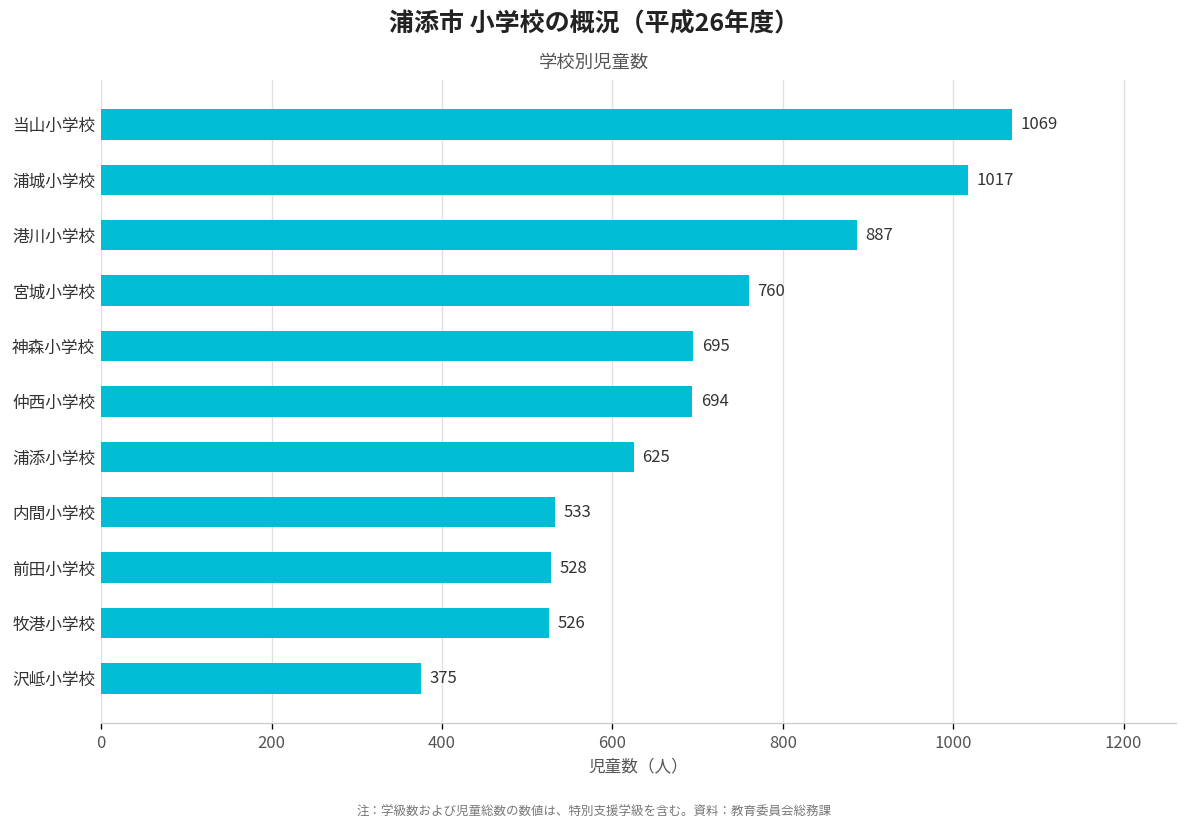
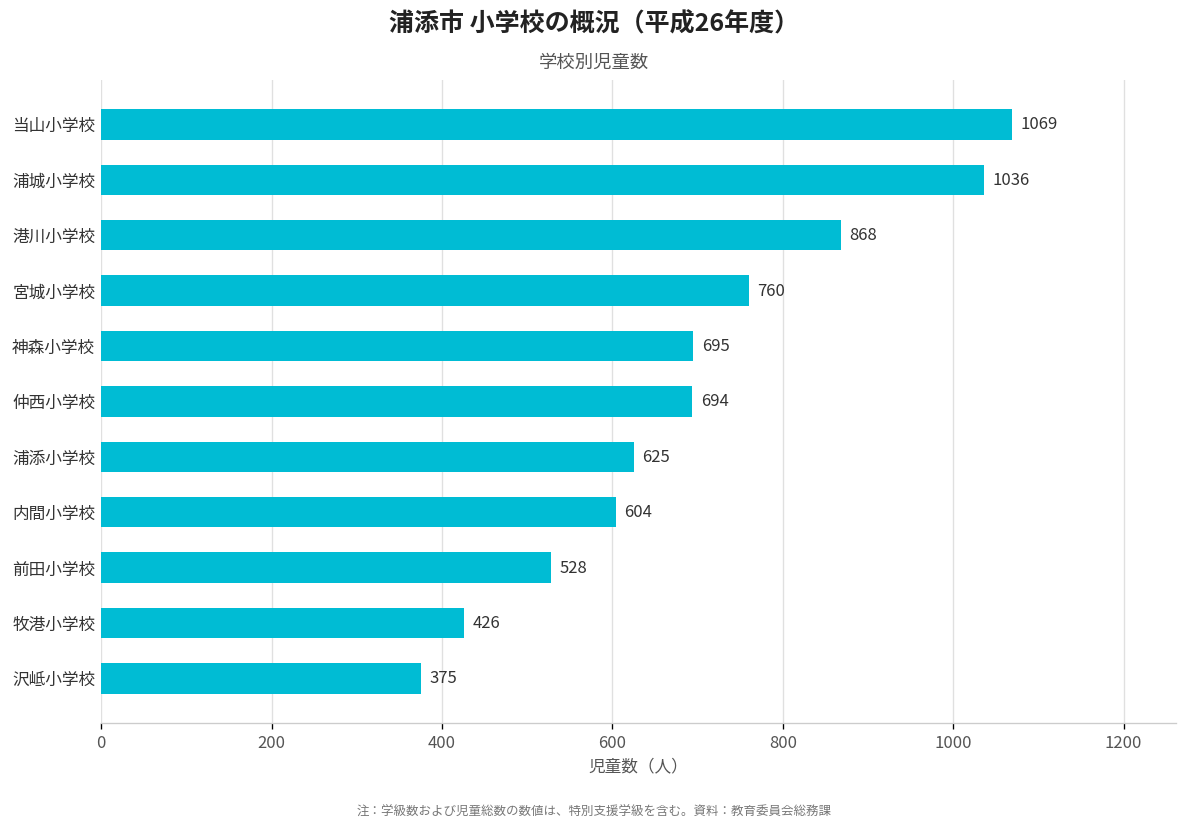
  {
    "当山小学校": 1069,
-   "浦城小学校": 1017,
-   "港川小学校": 887,
+   "浦城小学校": 1036,
+   "港川小学校": 868,
    "宮城小学校": 760,
    "神森小学校": 695,
    "仲西小学校": 694,
    "浦添小学校": 625,
-   "内間小学校": 533,
+   "内間小学校": 604,
    "前田小学校": 528,
-   "牧港小学校": 526,
+   "牧港小学校": 426,
    "沢岻小学校": 375
  }
